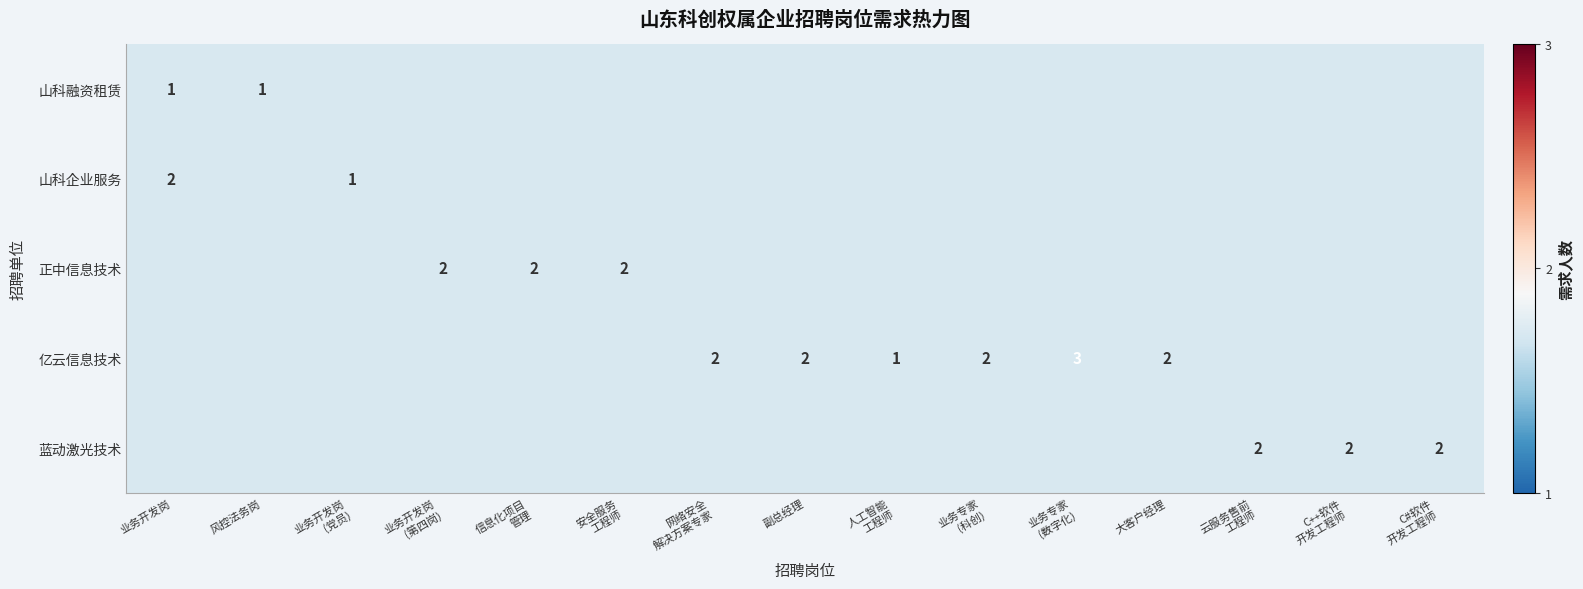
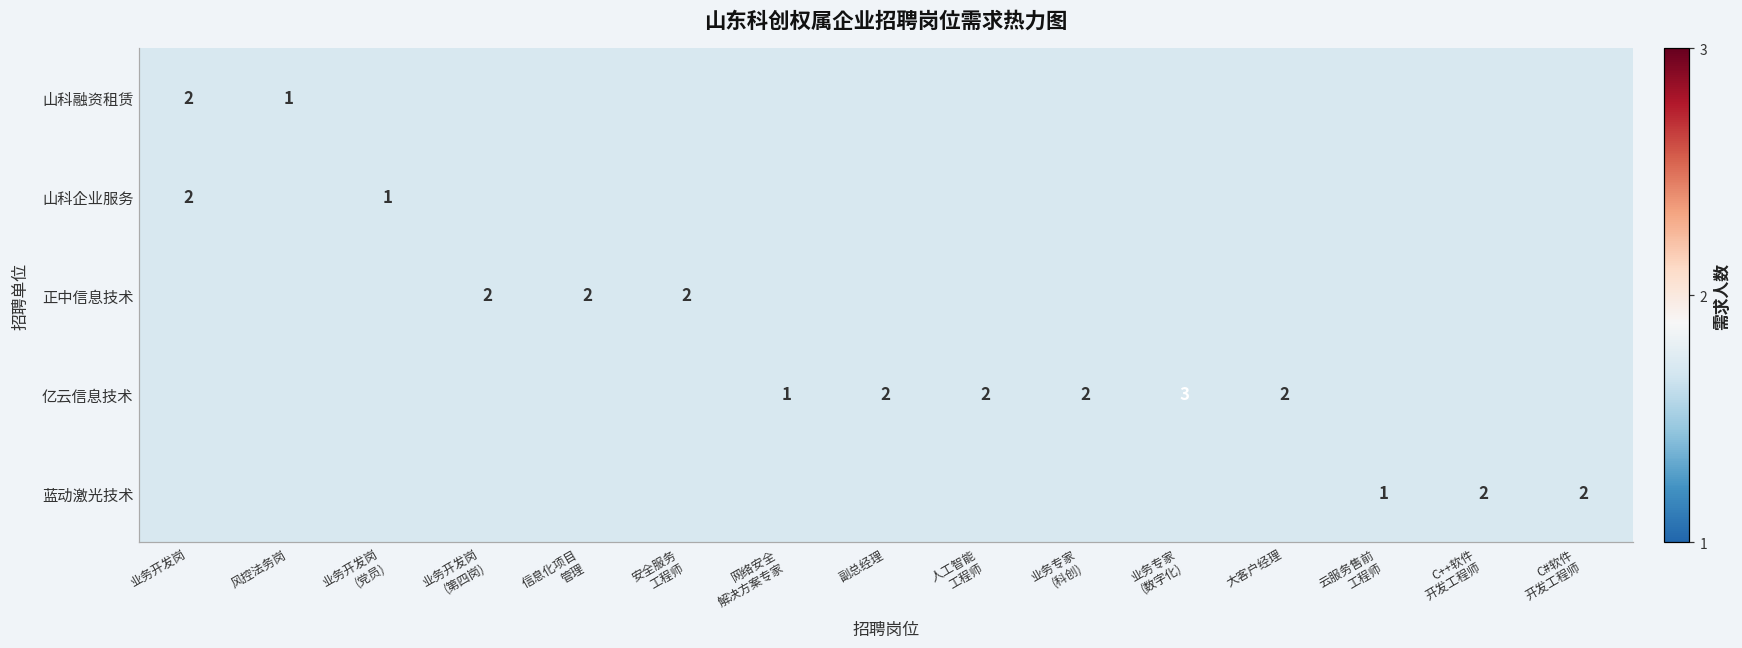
  {
    "山科融资租赁": {
-     "业务开发岗": 1,
+     "业务开发岗": 2,
      "风控法务岗": 1
    },
    "山科企业服务": {
      "业务开发岗": 2,
      "业务开发岗 (党员)": 1
    },
    "正中信息技术": {
      "业务开发岗 (第四岗)": 2,
      "信息化项目 管理": 2,
      "安全服务 工程师": 2
    },
    "亿云信息技术": {
-     "网络安全 解决方案专家": 2,
+     "网络安全 解决方案专家": 1,
      "副总经理": 2,
-     "人工智能 工程师": 1,
+     "人工智能 工程师": 2,
      "业务专家 (科创)": 2,
      "大客户经理": 2
    },
    "蓝动激光技术": {
-     "云服务售前 工程师": 2,
+     "云服务售前 工程师": 1,
      "C++软件 开发工程师": 2,
      "C#软件 开发工程师": 2
    }
  }
